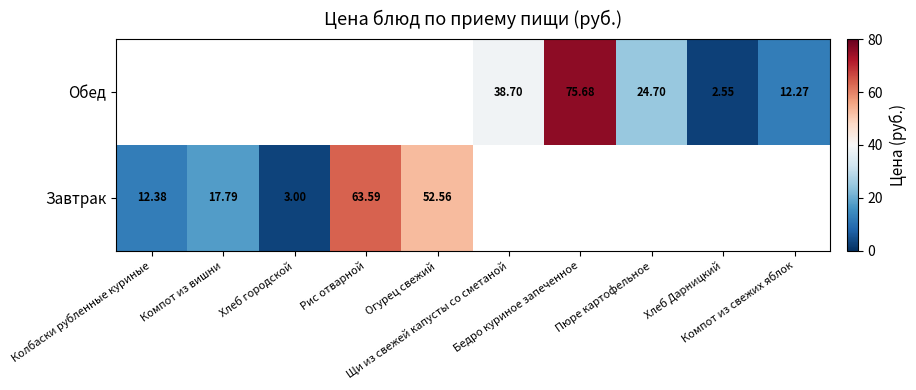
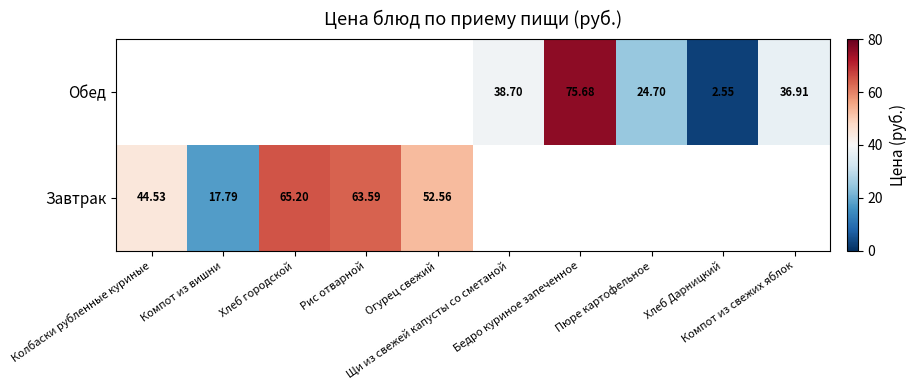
  {
    "Обед": {
      "Щи из свежей капусты со сметаной": 38.70,
      "Бедро куриное запеченное": 75.68,
      "Пюре картофельное": 24.70,
      "Хлеб Дарницкий": 2.55,
-     "Компот из свежих яблок": 12.27
+     "Компот из свежих яблок": 36.91
    },
    "Завтрак": {
-     "Колбаски рубленные куриные": 12.38,
+     "Колбаски рубленные куриные": 44.53,
      "Компот из вишни": 17.79,
-     "Хлеб городской": 3.00,
+     "Хлеб городской": 65.20,
      "Рис отварной": 63.59,
      "Огурец свежий": 52.56
    }
  }
